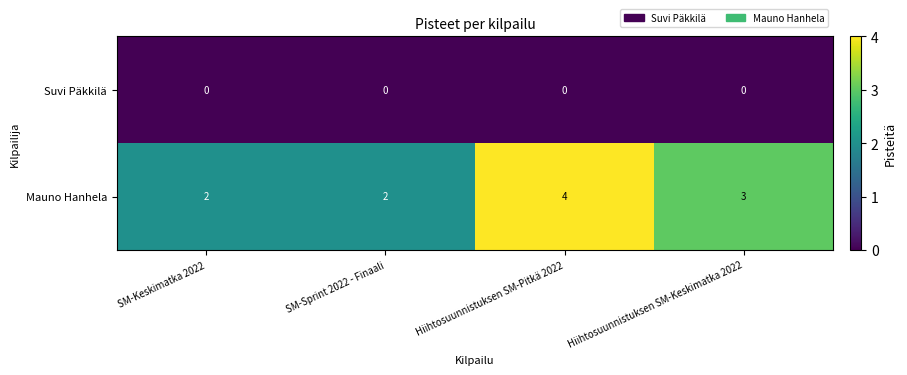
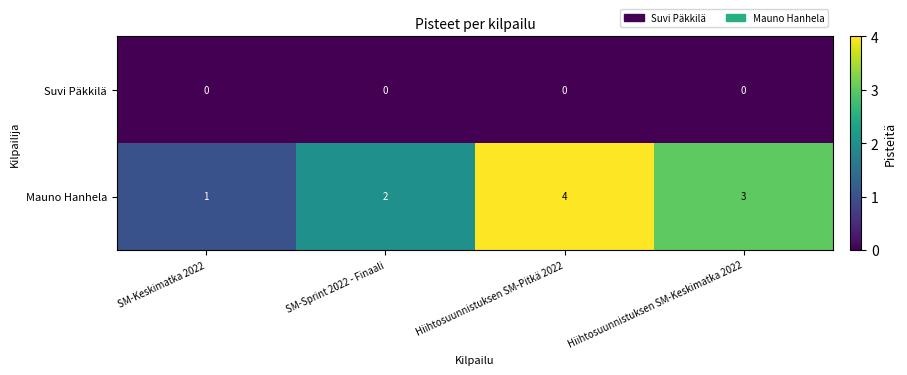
  {
    "Suvi Päkkilä": {
      "SM-Keskimatka 2022": 0,
      "SM-Sprint 2022 - Finaali": 0,
      "Hiihtosuunnistuksen SM-Pitkä 2022": 0,
      "Hiihtosuunnistuksen SM-Keskimatka 2022": 0
    },
    "Mauno Hanhela": {
-     "SM-Keskimatka 2022": 2,
+     "SM-Keskimatka 2022": 1,
      "SM-Sprint 2022 - Finaali": 2,
      "Hiihtosuunnistuksen SM-Pitkä 2022": 4,
      "Hiihtosuunnistuksen SM-Keskimatka 2022": 3
    }
  }
